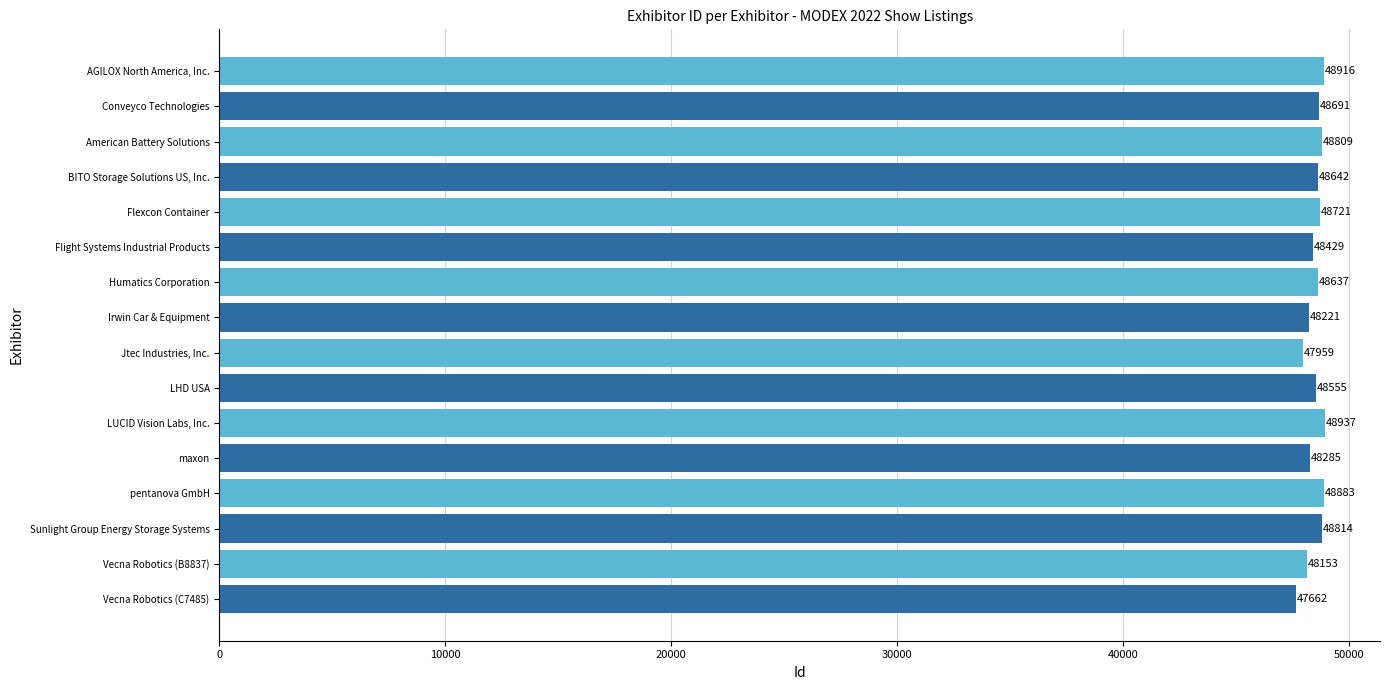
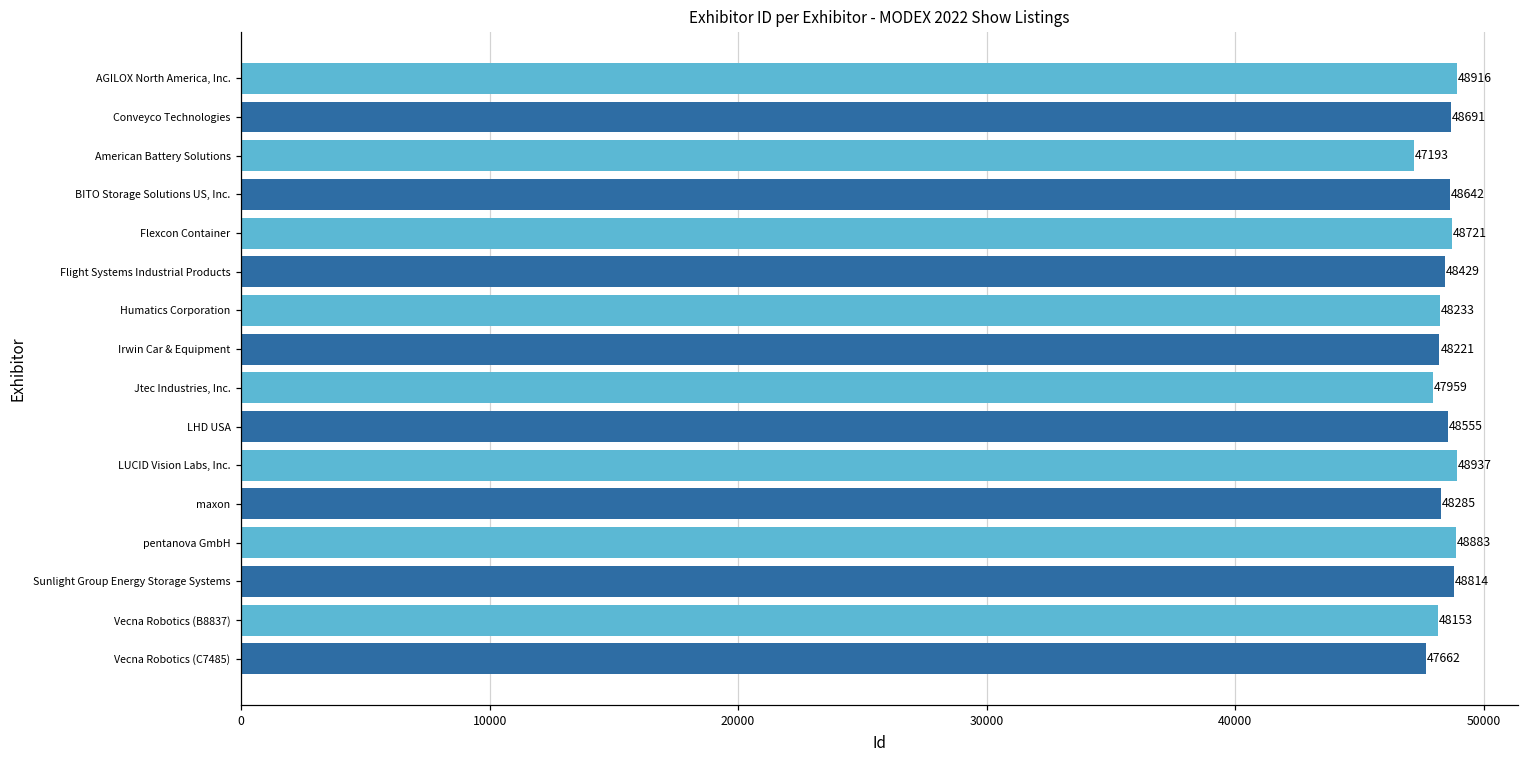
  {
    "AGILOX North America, Inc.": 48916,
    "Conveyco Technologies": 48691,
-   "American Battery Solutions": 48809,
+   "American Battery Solutions": 47193,
    "BITO Storage Solutions US, Inc.": 48642,
    "Flexcon Container": 48721,
    "Flight Systems Industrial Products": 48429,
-   "Humatics Corporation": 48637,
+   "Humatics Corporation": 48233,
    "Irwin Car & Equipment": 48221,
    "Jtec Industries, Inc.": 47959,
    "LHD USA": 48555,
    "LUCID Vision Labs, Inc.": 48937,
    "maxon": 48285,
    "pentanova GmbH": 48883,
    "Sunlight Group Energy Storage Systems": 48814,
    "Vecna Robotics (B8837)": 48153,
    "Vecna Robotics (C7485)": 47662
  }
